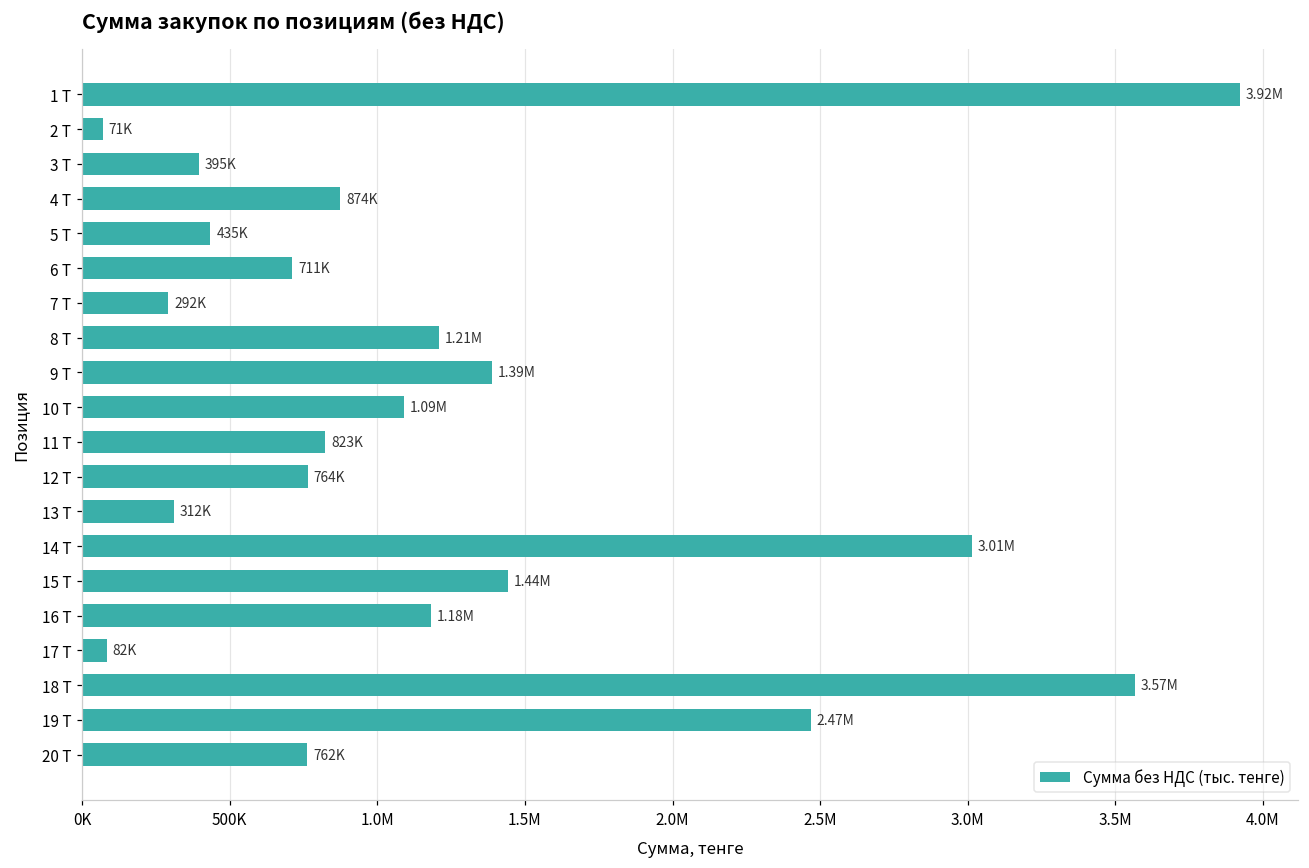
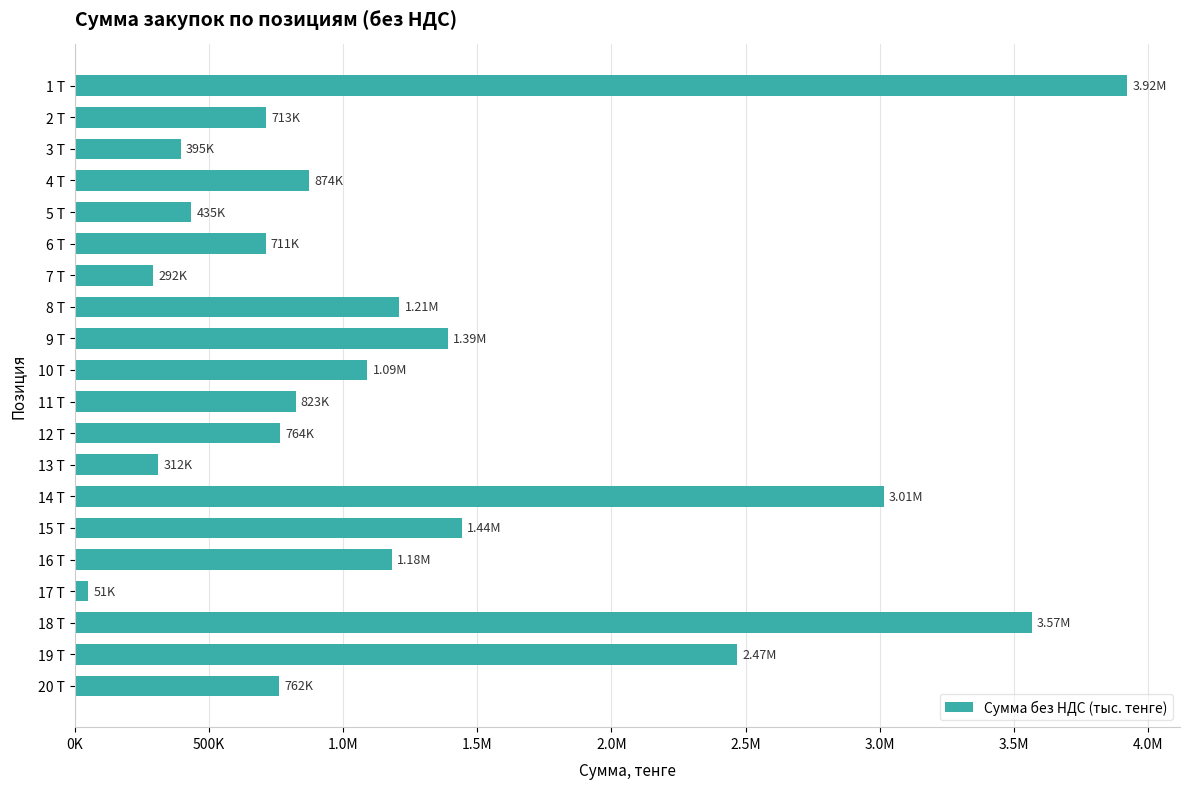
  {
    "1 Т": "3.92M",
-   "2 Т": "71K",
+   "2 Т": "713K",
    "3 Т": "395K",
    "4 Т": "874K",
    "5 Т": "435K",
    "6 Т": "711K",
    "7 Т": "292K",
    "8 Т": "1.21M",
    "9 Т": "1.39M",
    "10 Т": "1.09M",
    "11 Т": "823K",
    "12 Т": "764K",
    "13 Т": "312K",
    "14 Т": "3.01M",
    "15 Т": "1.44M",
    "16 Т": "1.18M",
-   "17 Т": "82K",
+   "17 Т": "51K",
    "18 Т": "3.57M",
    "19 Т": "2.47M",
    "20 Т": "762K"
  }
